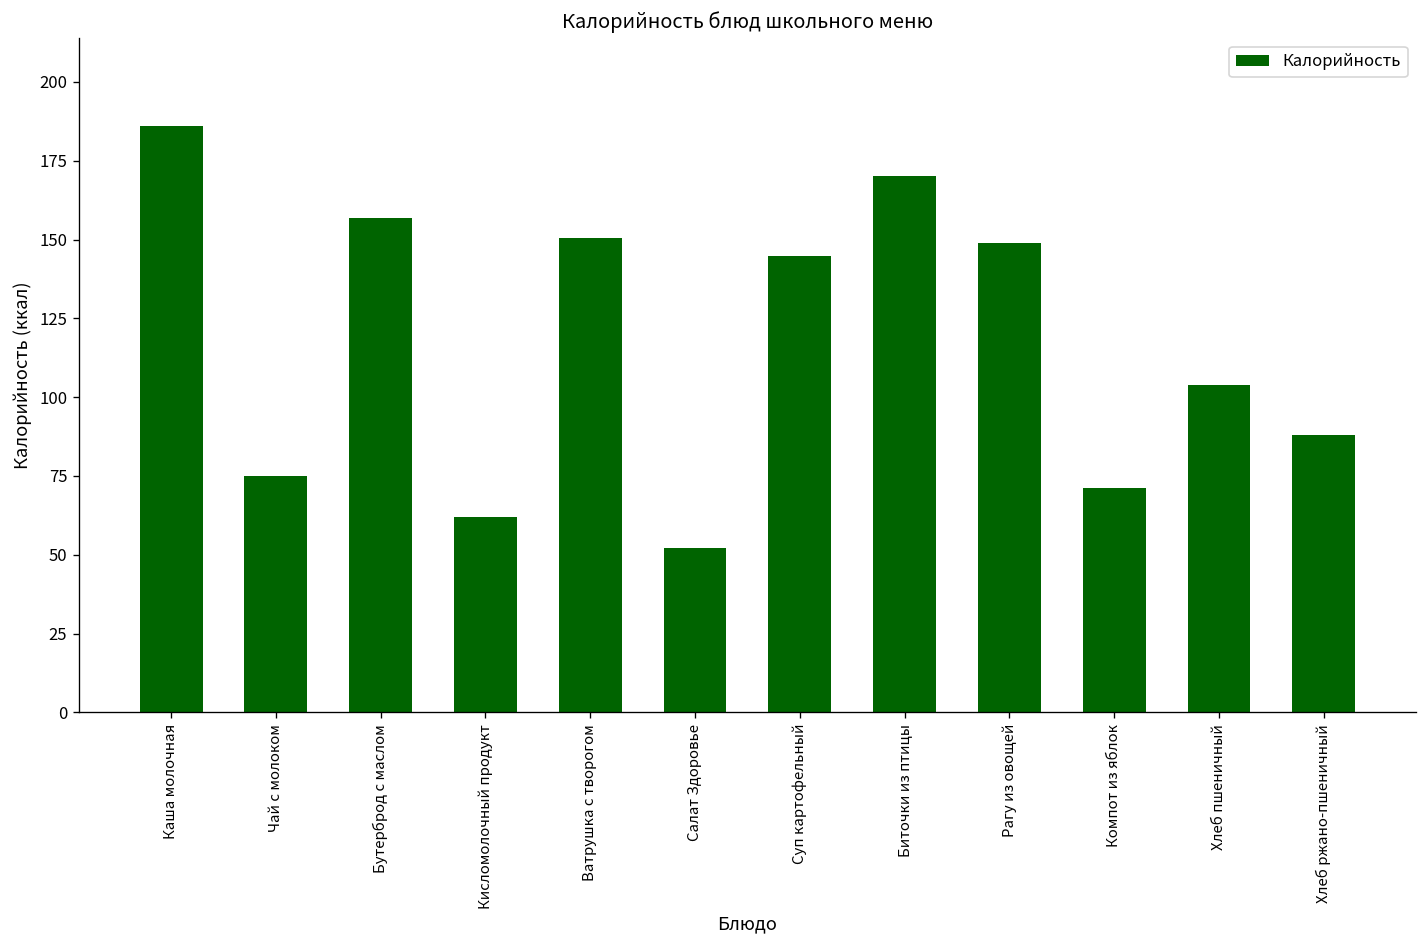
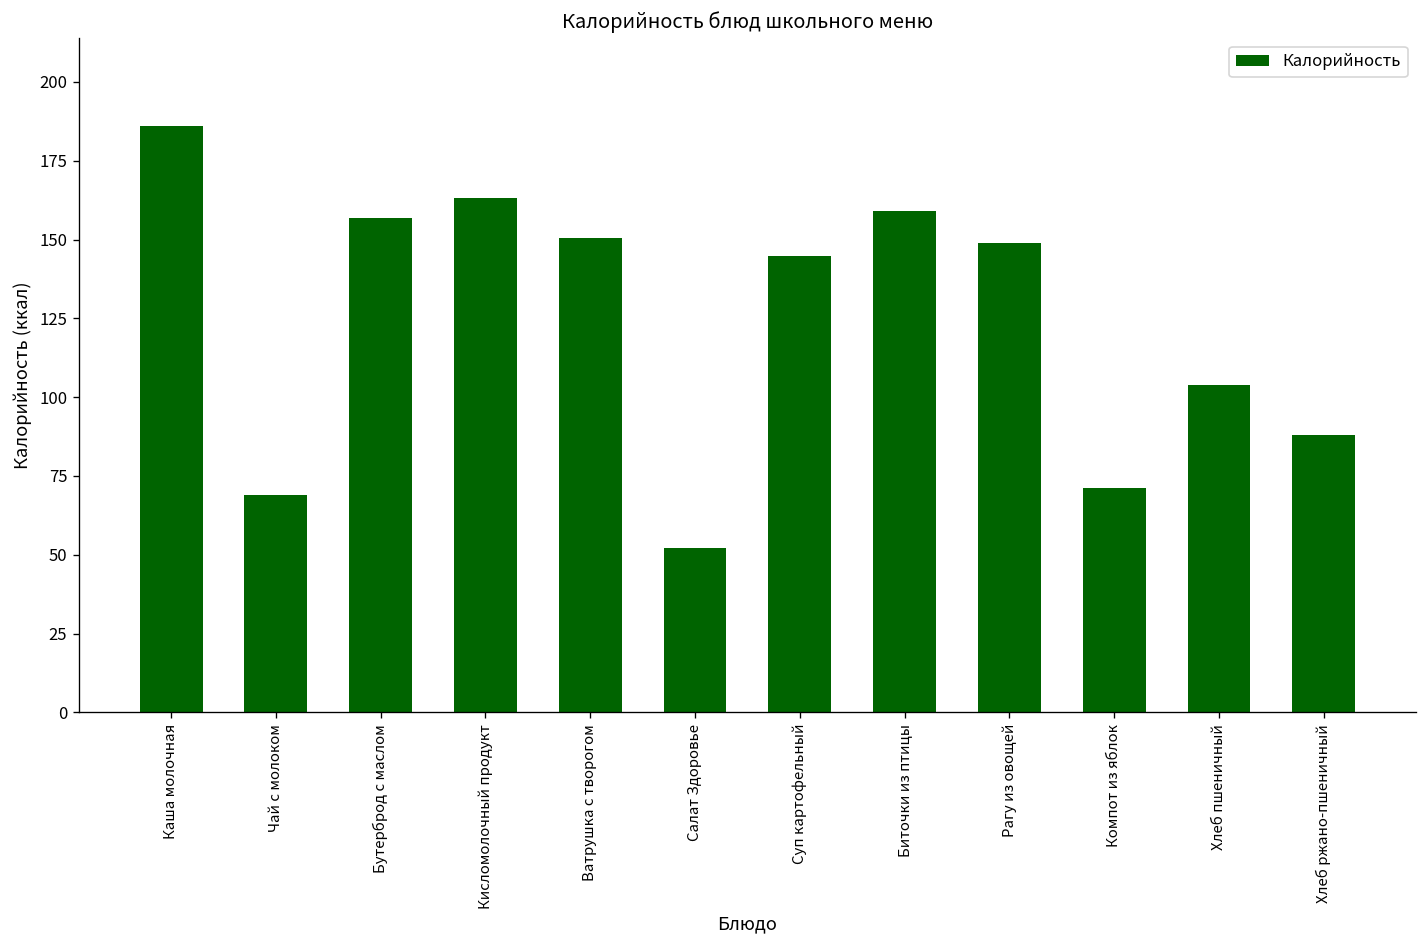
  {
    "Каша молочная": 186,
-   "Чай с молоком": 75,
+   "Чай с молоком": 69,
    "Бутерброд с маслом": 157,
-   "Кисломолочный продукт": 62,
+   "Кисломолочный продукт": 163,
    "Ватрушка с творогом": 150,
    "Салат Здоровье": 52,
    "Суп картофельный": 145,
-   "Биточки из птицы": 170,
+   "Биточки из птицы": 159,
    "Рагу из овощей": 149,
    "Компот из яблок": 71,
    "Хлеб пшеничный": 104,
    "Хлеб ржано-пшеничный": 88
  }
